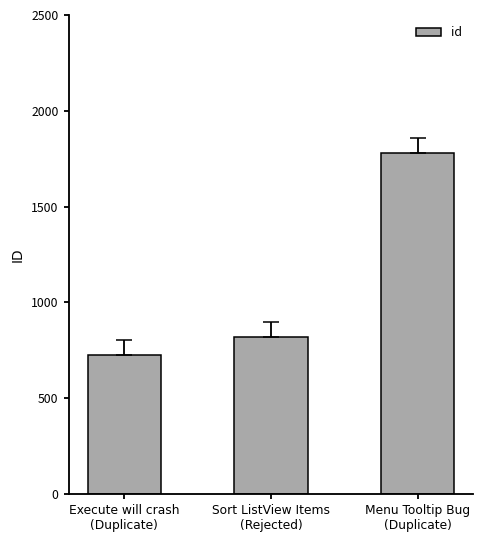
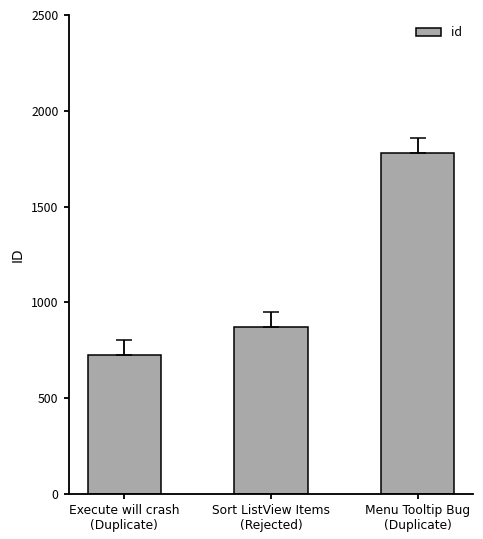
  {
    "id": {
      "Execute will crash (Duplicate)": 720,
-     "Sort ListView Items (Rejected)": 820,
+     "Sort ListView Items (Rejected)": 870,
      "Menu Tooltip Bug (Duplicate)": 1780
    }
  }
